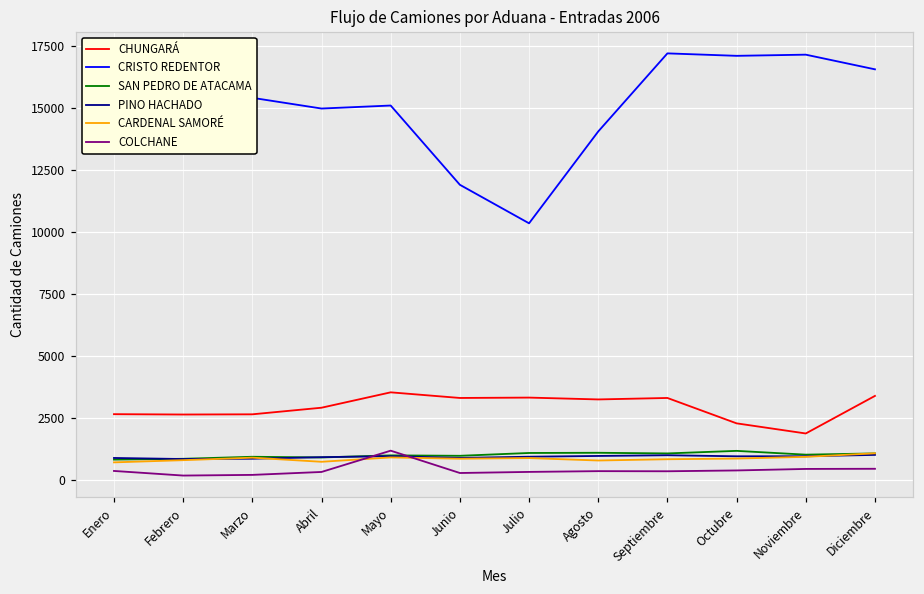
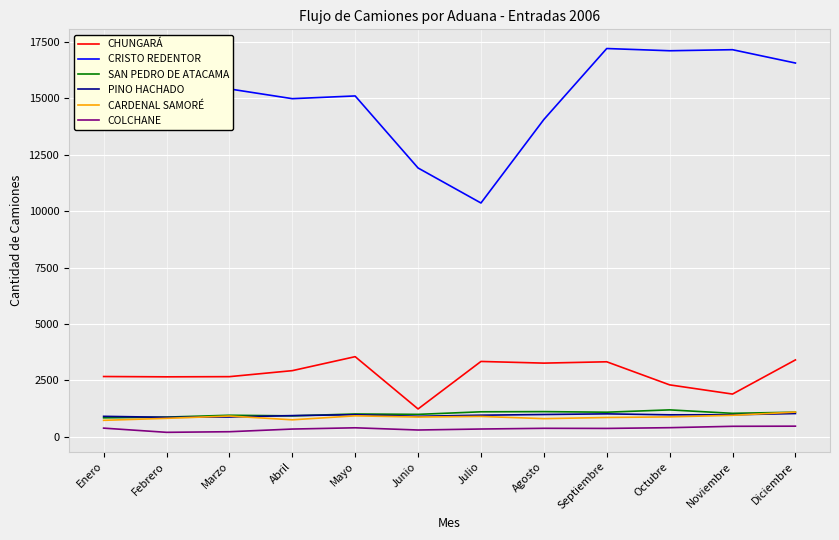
  {
    "CHUNGARÁ": {
      "Enero": 2700,
      "Febrero": 2700,
      "Marzo": 2700,
      "Abril": 2900,
      "Mayo": 3600,
-     "Junio": 3300,
+     "Junio": 1200,
      "Julio": 3300,
      "Agosto": 3300,
      "Septiembre": 3300,
      "Octubre": 2300,
      "Noviembre": 1900,
      "Diciembre": 3400
    },
    "CRISTO REDENTOR": {
      "Abril": 15000,
      "Mayo": 15100,
      "Junio": 11900,
      "Julio": 10400,
      "Agosto": 14100,
      "Septiembre": 17200,
      "Octubre": 17100,
      "Noviembre": 17200,
      "Diciembre": 16600
    },
    "SAN PEDRO DE ATACAMA": {
      "Julio": 1100,
      "Agosto": 1100,
      "Octubre": 1200
    },
    "PINO HACHADO": {
      "Agosto": 1000
    },
    "CARDENAL SAMORÉ": {
      "Abril": 800,
      "Agosto": 800,
      "Septiembre": 900
    },
    "COLCHANE": {
      "Enero": 400,
      "Febrero": 200,
      "Marzo": 200,
      "Abril": 300,
-     "Mayo": 1200,
+     "Mayo": 400,
      "Junio": 300,
      "Julio": 300,
      "Agosto": 400,
      "Septiembre": 400,
      "Octubre": 400,
      "Noviembre": 500,
      "Diciembre": 500
    }
  }
